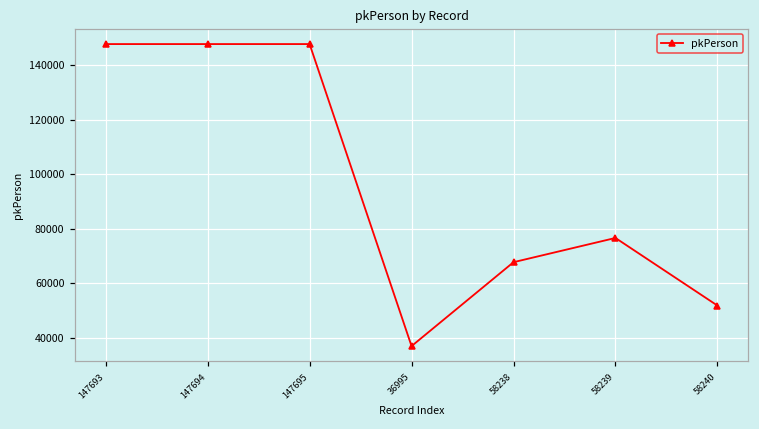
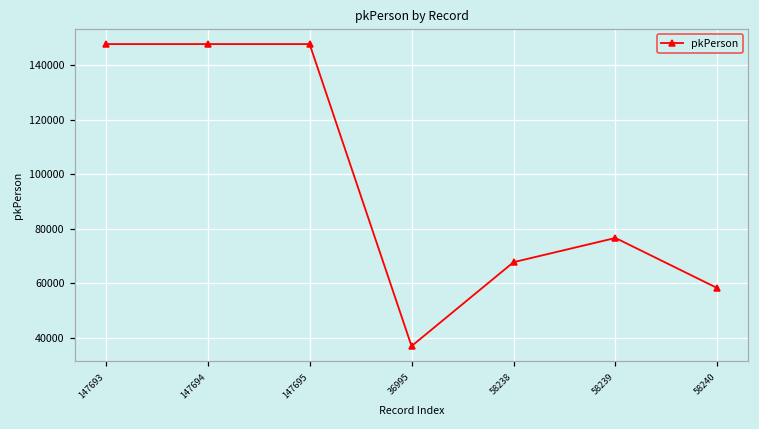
  {
    "147693": 148000,
    "147694": 148000,
    "147695": 148000,
    "36995": 37000,
    "58238": 68000,
    "58239": 77000,
-   "58240": 52000
+   "58240": 58000
  }
